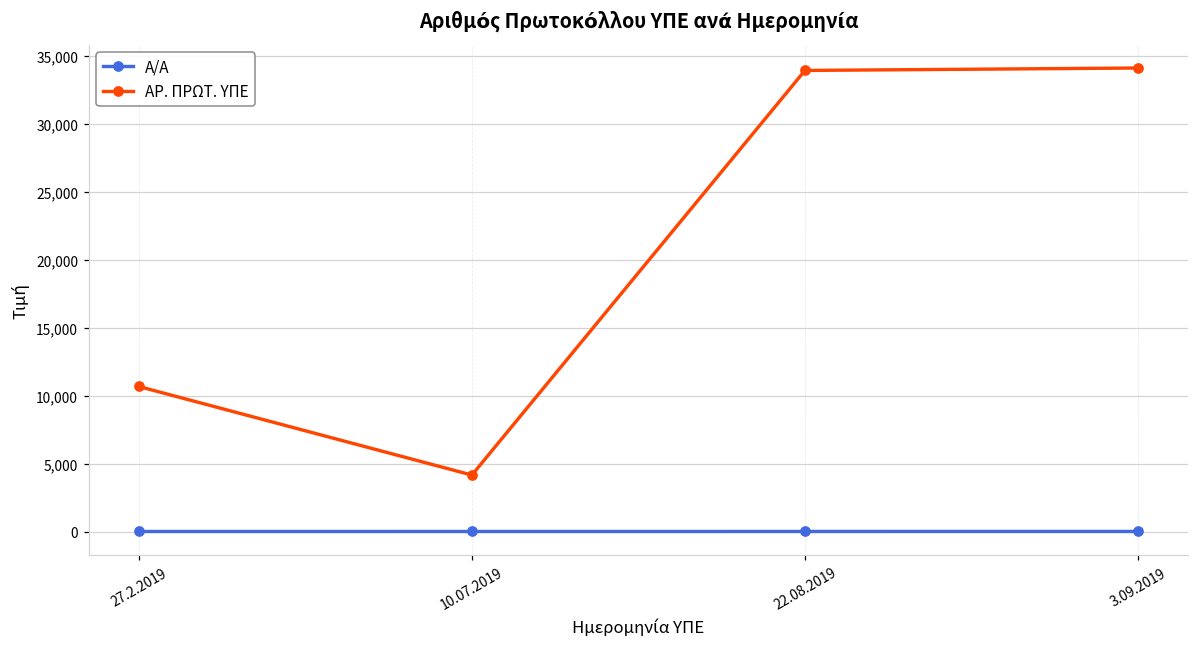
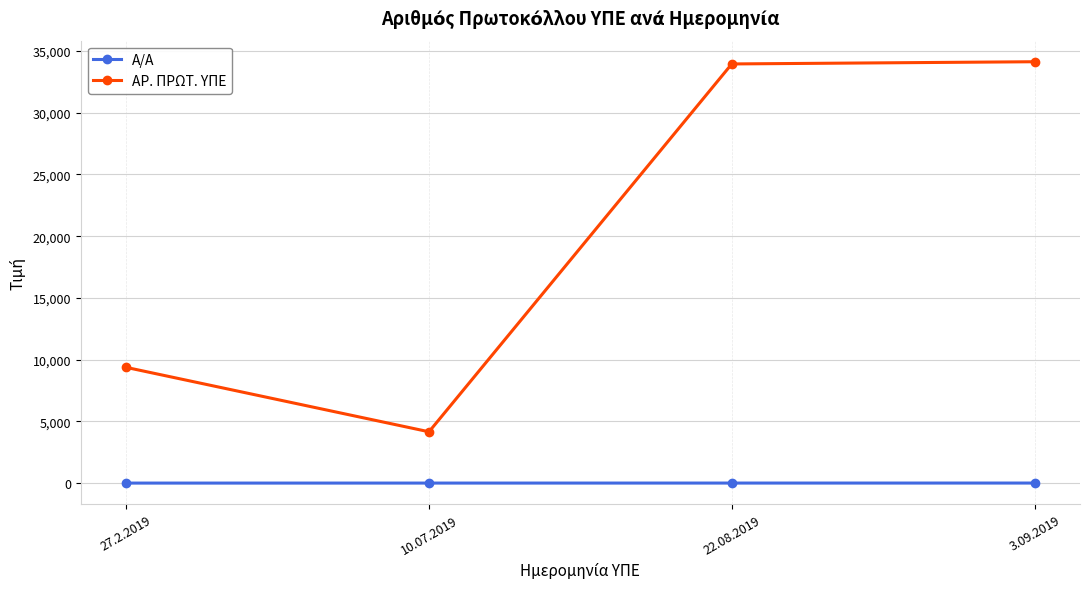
  {
    "Α/Α": {
      "27.2.2019": "0",
      "10.07.2019": "0",
      "22.08.2019": "0",
      "3.09.2019": "0"
    },
    "ΑΡ. ΠΡΩΤ. ΥΠΕ": {
-     "27.2.2019": "10,700",
+     "27.2.2019": "9,400",
      "10.07.2019": "4,200",
      "22.08.2019": "34,000",
      "3.09.2019": "34,100"
    }
  }
